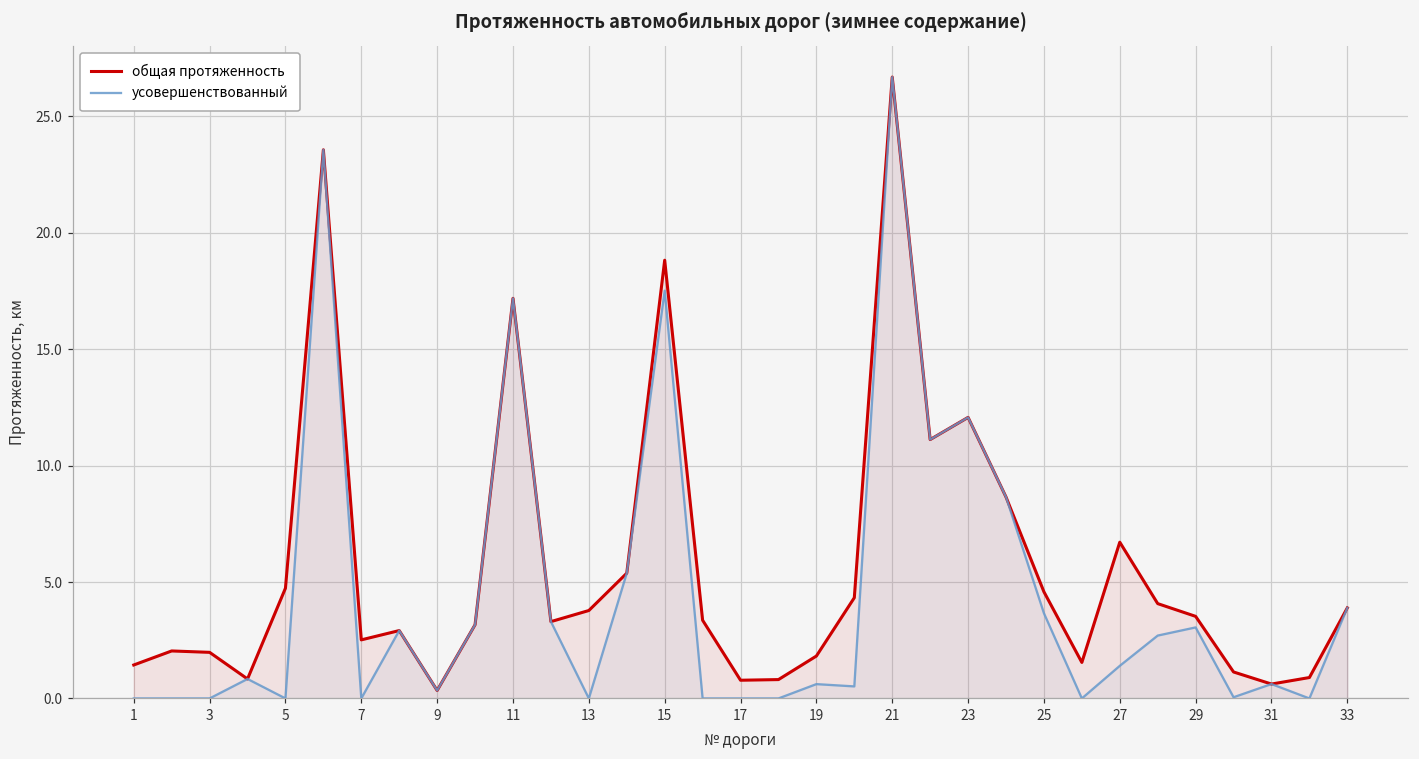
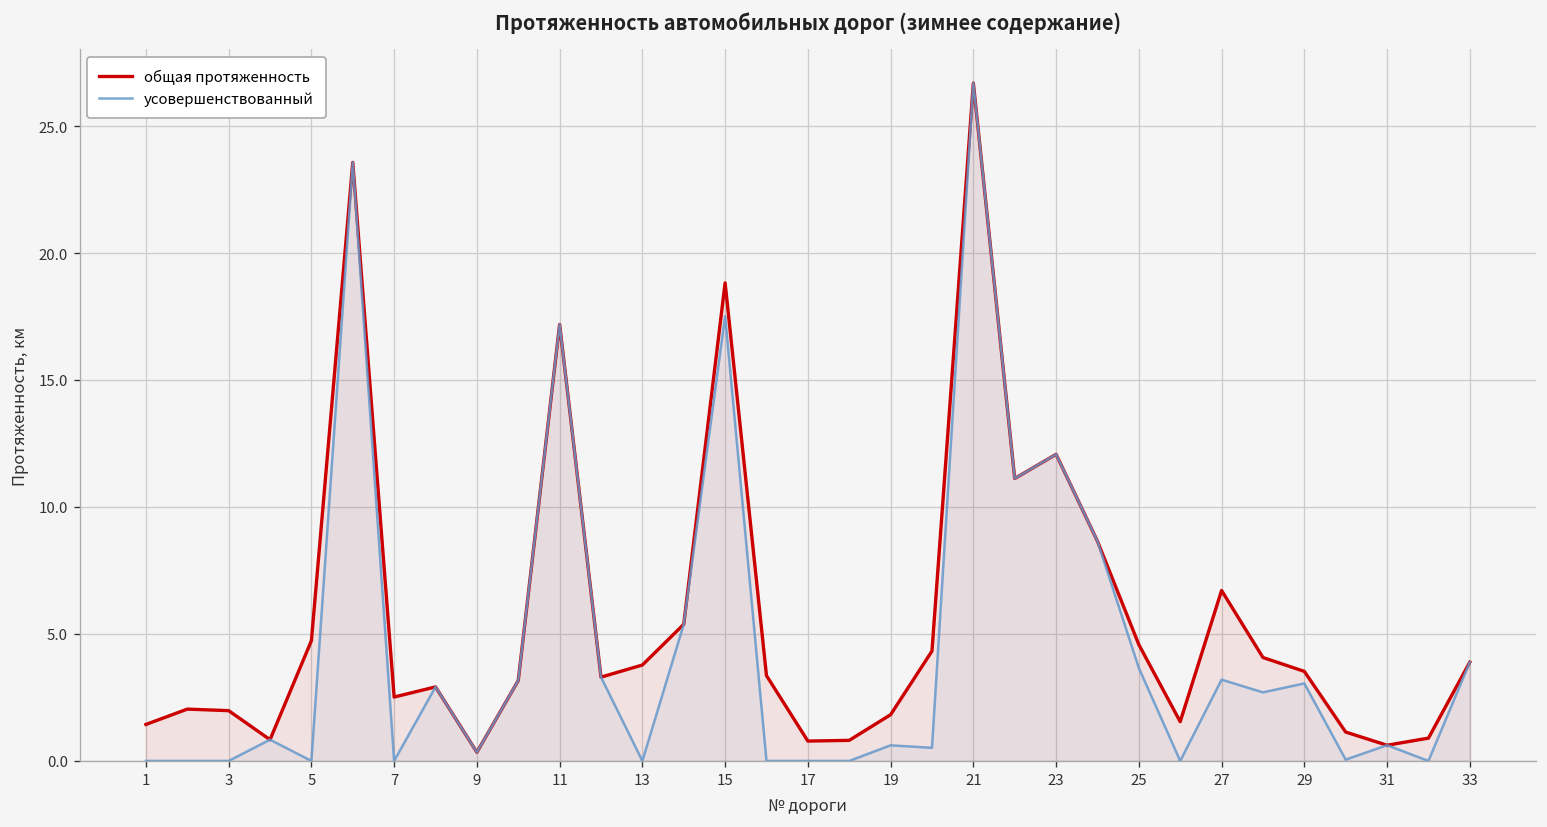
  {
    "общая протяженность": {
      "1": 1.4,
      "3": 2.0,
      "5": 4.7,
      "7": 2.5,
      "13": 3.8,
      "15": 18.8,
      "17": 0.8,
      "19": 1.8,
      "25": 4.6,
      "27": 6.7,
      "29": 3.5
    },
    "усовершенствованный": {
      "1": 0.0,
      "3": 0.0,
      "5": 0.0,
      "7": 0.0,
      "13": 0.0,
      "15": 17.5,
      "17": 0.0,
      "19": 0.6,
      "25": 3.7,
-     "27": 1.4,
+     "27": 3.2,
      "29": 3.1
    }
  }
